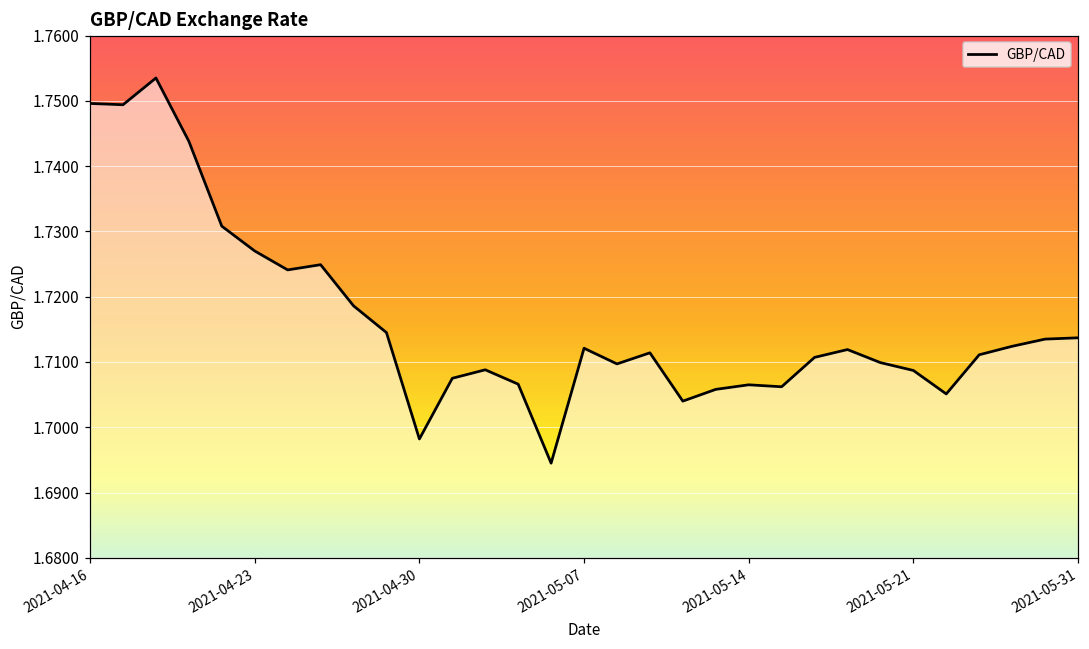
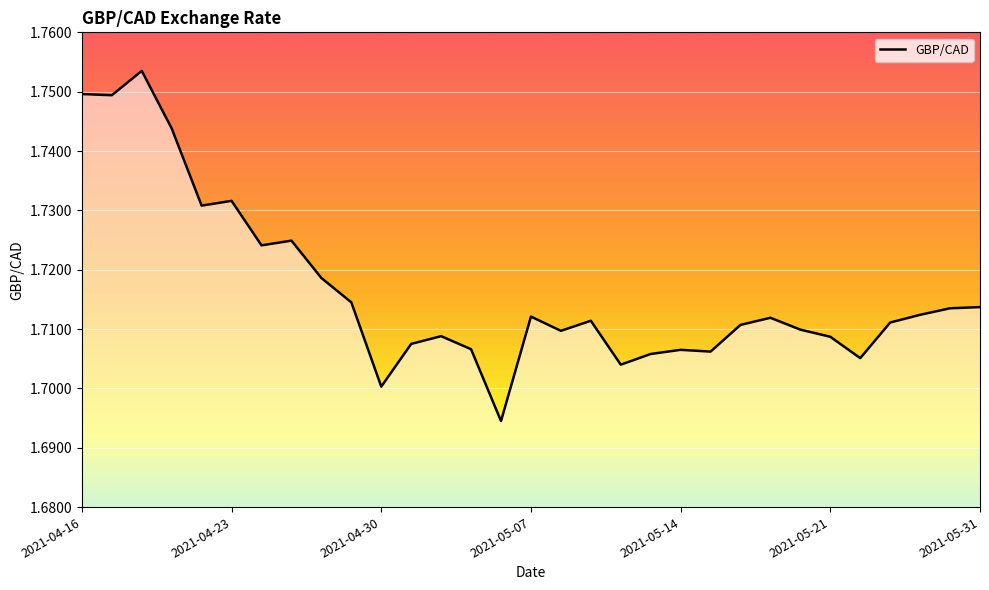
  {
    "2021-04-16": 1.750,
-   "2021-04-23": 1.727,
-   "2021-04-30": 1.698,
+   "2021-04-23": 1.732,
+   "2021-04-30": 1.700,
    "2021-05-07": 1.712,
    "2021-05-14": 1.707,
    "2021-05-21": 1.709,
    "2021-05-31": 1.714
  }
